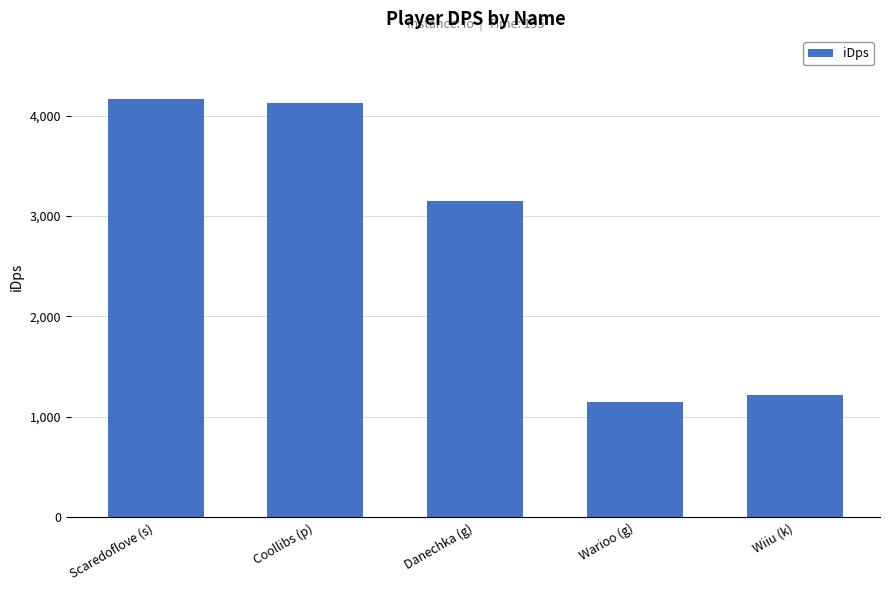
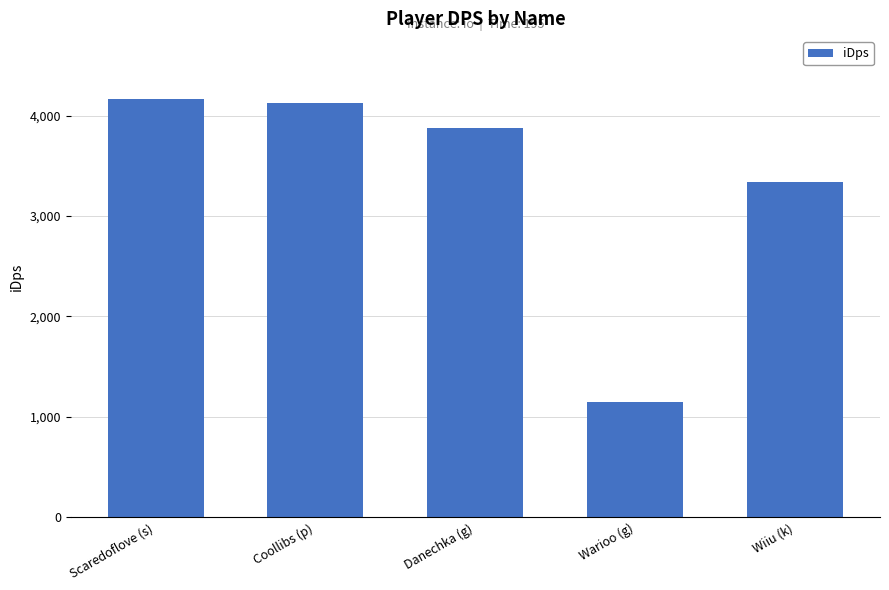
  {
    "Scaredoflove (s)": "4,170",
    "Coollibs (p)": "4,130",
-   "Danechka (g)": "3,150",
+   "Danechka (g)": "3,880",
    "Warioo (g)": "1,150",
-   "Wiiu (k)": "1,220"
+   "Wiiu (k)": "3,340"
  }
